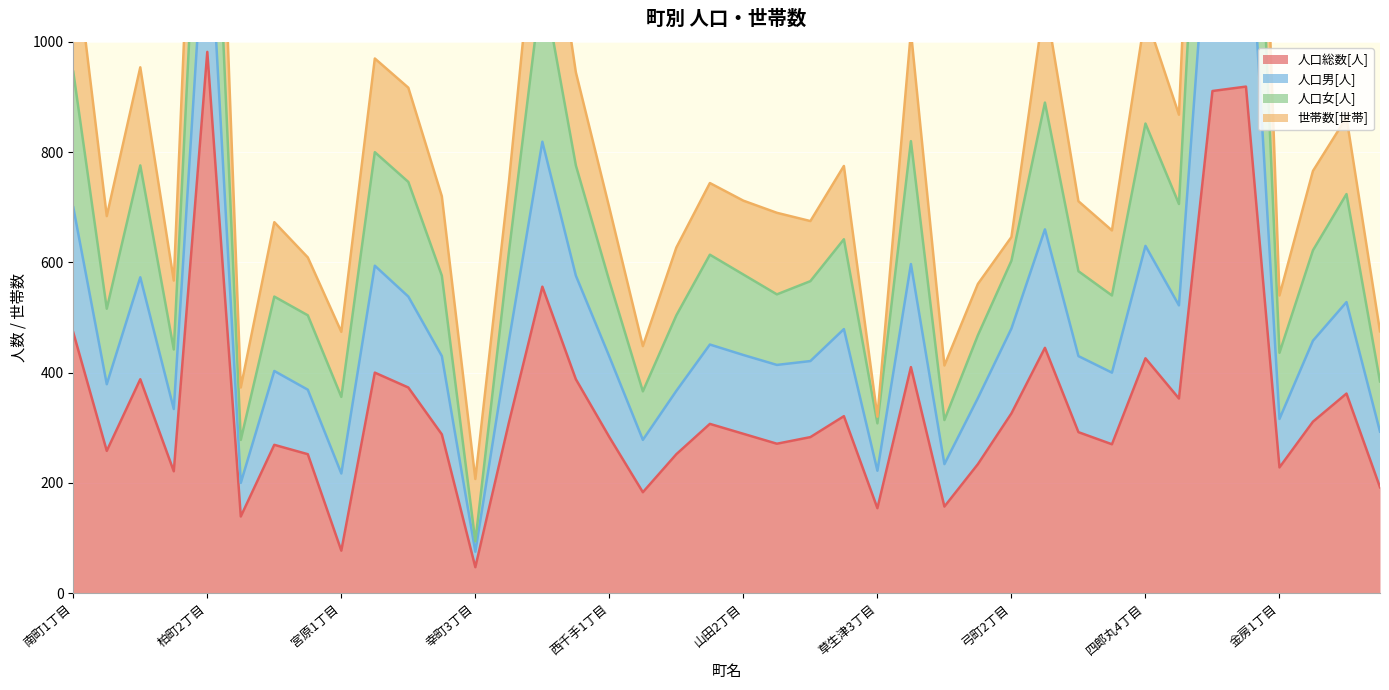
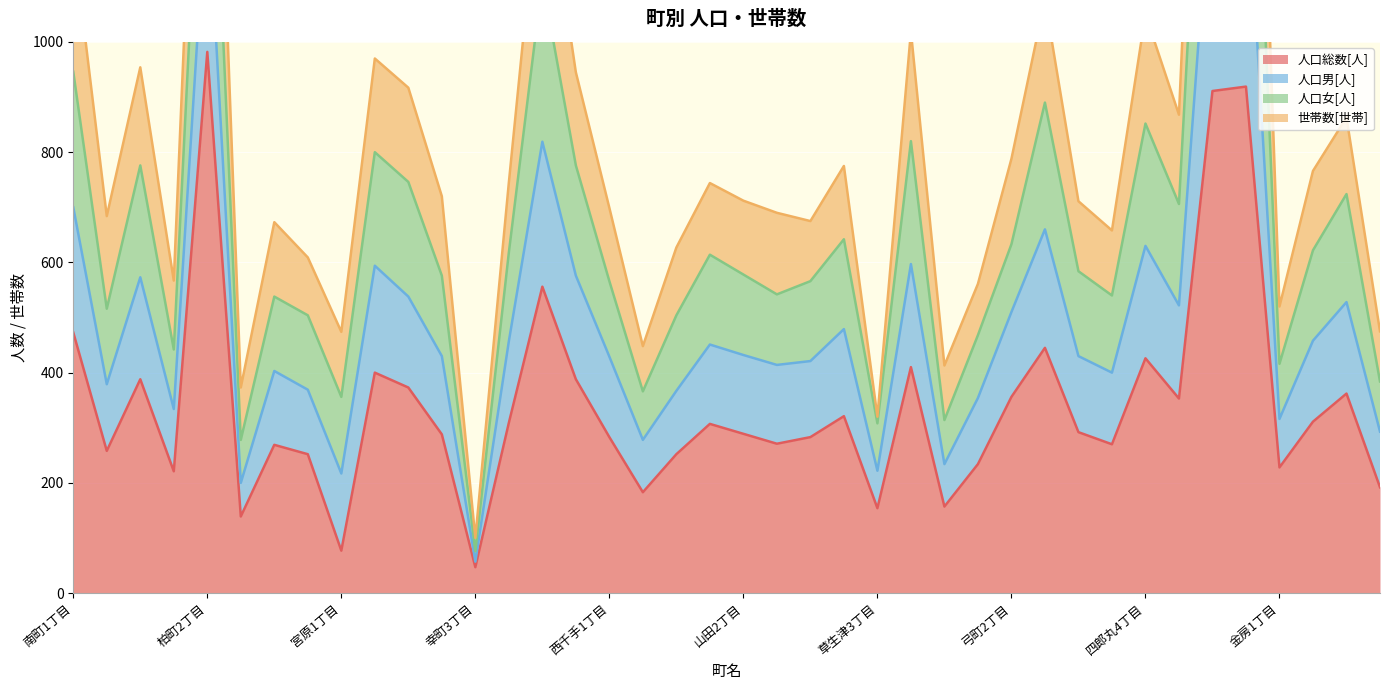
  {
    "人口総数[人]": {
      "南町1丁目": 470,
      "柏町2丁目": 980,
      "宮原1丁目": 80,
      "幸町3丁目": 50,
      "西千手1丁目": 280,
      "山田2丁目": 290,
      "草生津3丁目": 150,
-     "弓町2丁目": 330,
+     "弓町2丁目": 360,
      "四郎丸4丁目": 430,
      "金房1丁目": 230
    },
    "人口男[人]": {
      "南町1丁目": 230,
      "宮原1丁目": 140,
-     "幸町3丁目": 30,
+     "幸町3丁目": 10,
      "西千手1丁目": 150,
      "山田2丁目": 140,
      "草生津3丁目": 70,
      "弓町2丁目": 150,
      "四郎丸4丁目": 200,
      "金房1丁目": 90
    },
    "人口女[人]": {
      "南町1丁目": 250,
      "宮原1丁目": 140,
      "幸町3丁目": 20,
      "西千手1丁目": 140,
      "山田2丁目": 150,
      "草生津3丁目": 90,
      "弓町2丁目": 120,
      "四郎丸4丁目": 220,
-     "金房1丁目": 120
+     "金房1丁目": 100
    },
    "世帯数[世帯]": {
      "宮原1丁目": 120,
-     "幸町3丁目": 110,
+     "幸町3丁目": 20,
      "西千手1丁目": 130,
      "山田2丁目": 130,
      "草生津3丁目": 10,
-     "弓町2丁目": 40,
+     "弓町2丁目": 160,
      "金房1丁目": 100
    }
  }
